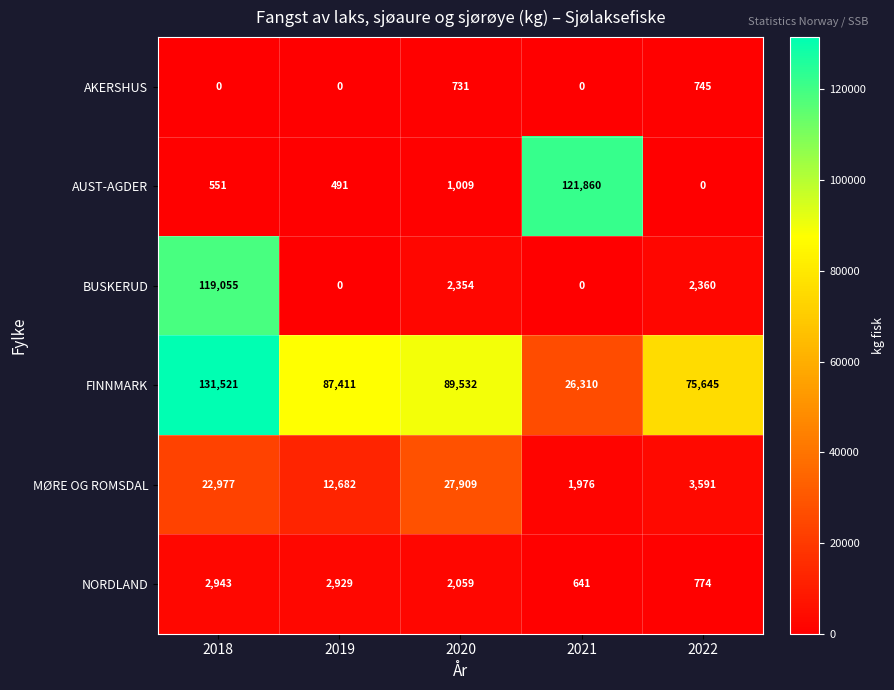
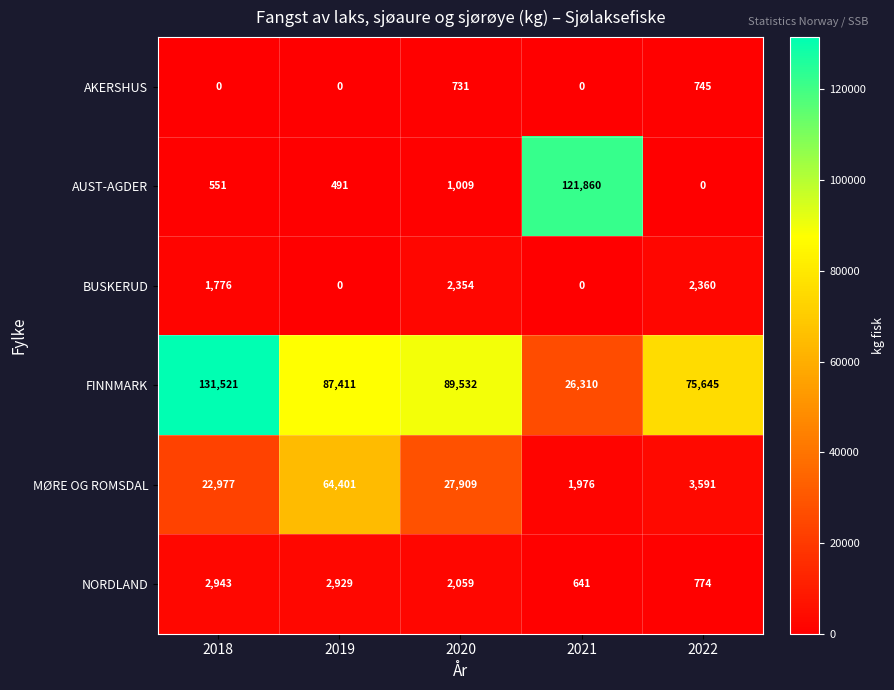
  {
    "AKERSHUS": {
      "2018": "0",
      "2019": "0",
      "2020": "731",
      "2021": "0",
      "2022": "745"
    },
    "AUST-AGDER": {
      "2018": "551",
      "2019": "491",
      "2020": "1,009",
      "2021": "121,860",
      "2022": "0"
    },
    "BUSKERUD": {
-     "2018": "119,055",
+     "2018": "1,776",
      "2019": "0",
      "2020": "2,354",
      "2021": "0",
      "2022": "2,360"
    },
    "FINNMARK": {
      "2018": "131,521",
      "2019": "87,411",
      "2020": "89,532",
      "2021": "26,310",
      "2022": "75,645"
    },
    "MØRE OG ROMSDAL": {
      "2018": "22,977",
-     "2019": "12,682",
+     "2019": "64,401",
      "2020": "27,909",
      "2021": "1,976",
      "2022": "3,591"
    },
    "NORDLAND": {
      "2018": "2,943",
      "2019": "2,929",
      "2020": "2,059",
      "2021": "641",
      "2022": "774"
    }
  }
